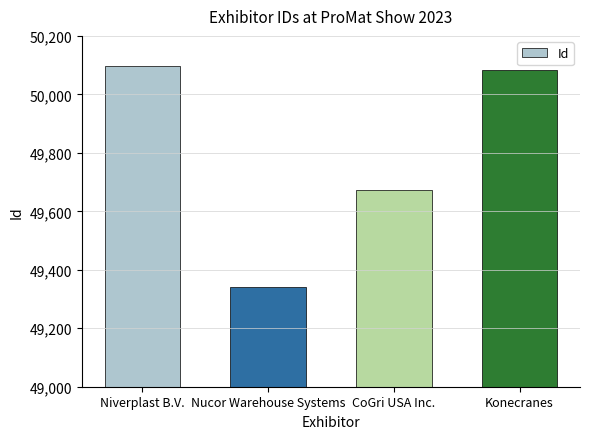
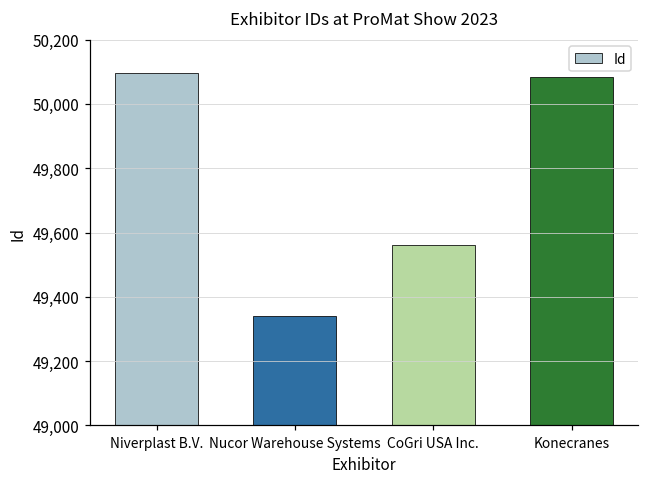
  {
    "Niverplast B.V.": "50,100",
    "Nucor Warehouse Systems": "49,340",
-   "CoGri USA Inc.": "49,670",
+   "CoGri USA Inc.": "49,560",
    "Konecranes": "50,080"
  }
